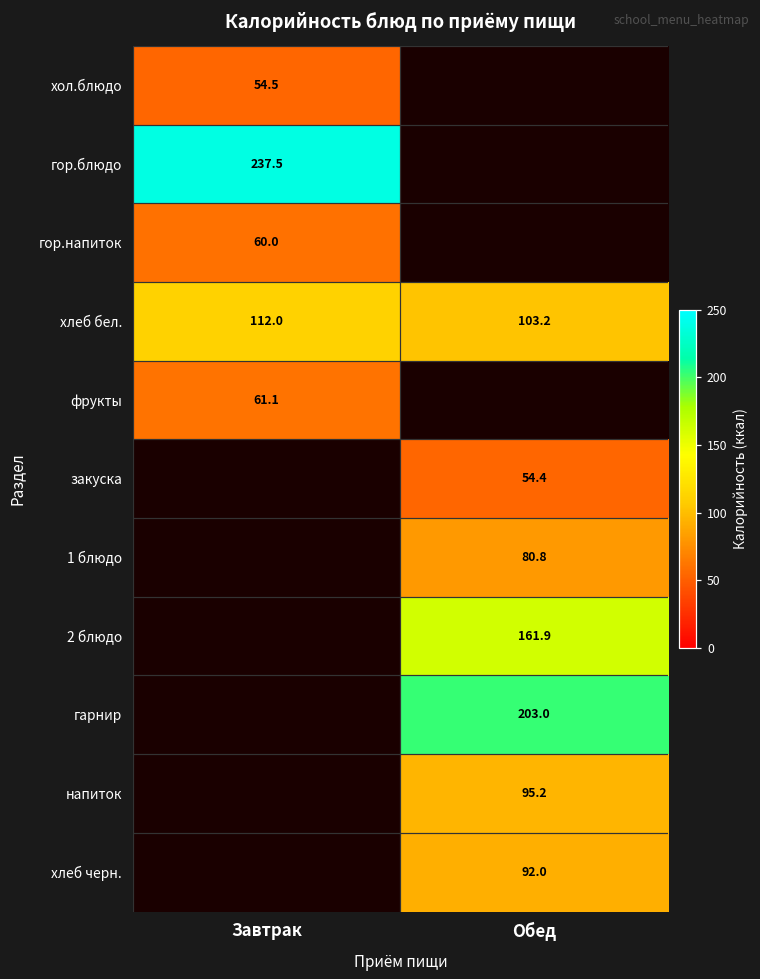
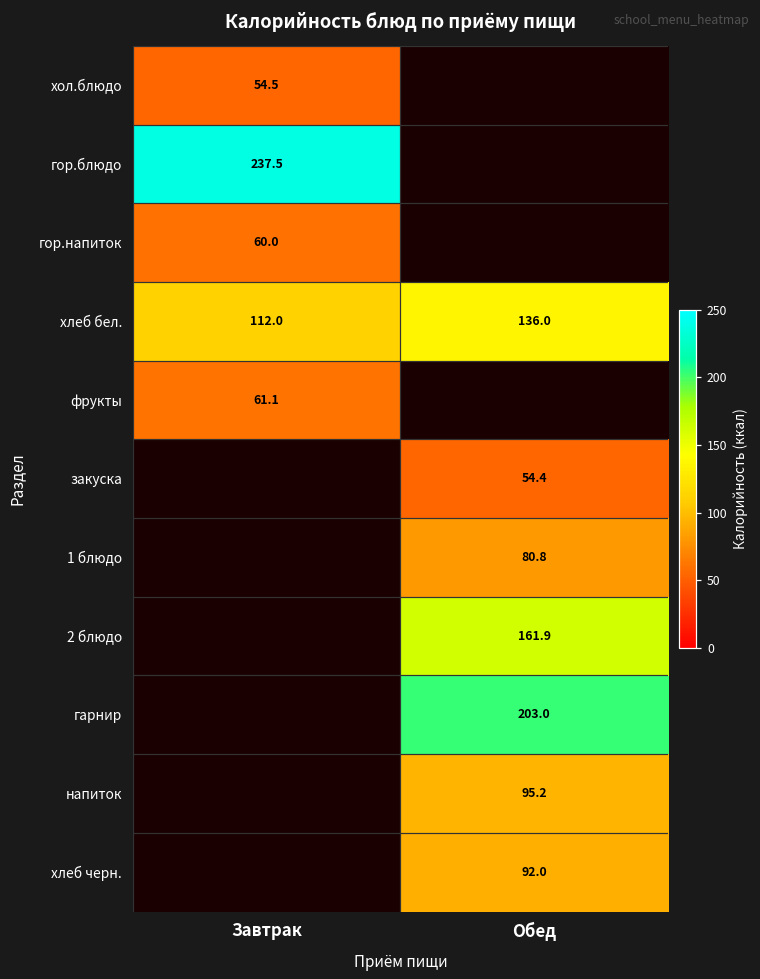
  {
    "хол.блюдо": {
      "Завтрак": 54.5
    },
    "гор.блюдо": {
      "Завтрак": 237.5
    },
    "гор.напиток": {
      "Завтрак": 60.0
    },
    "хлеб бел.": {
      "Завтрак": 112.0,
-     "Обед": 103.2
+     "Обед": 136.0
    },
    "фрукты": {
      "Завтрак": 61.1
    },
    "закуска": {
      "Обед": 54.4
    },
    "1 блюдо": {
      "Обед": 80.8
    },
    "2 блюдо": {
      "Обед": 161.9
    },
    "гарнир": {
      "Обед": 203.0
    },
    "напиток": {
      "Обед": 95.2
    },
    "хлеб черн.": {
      "Обед": 92.0
    }
  }
